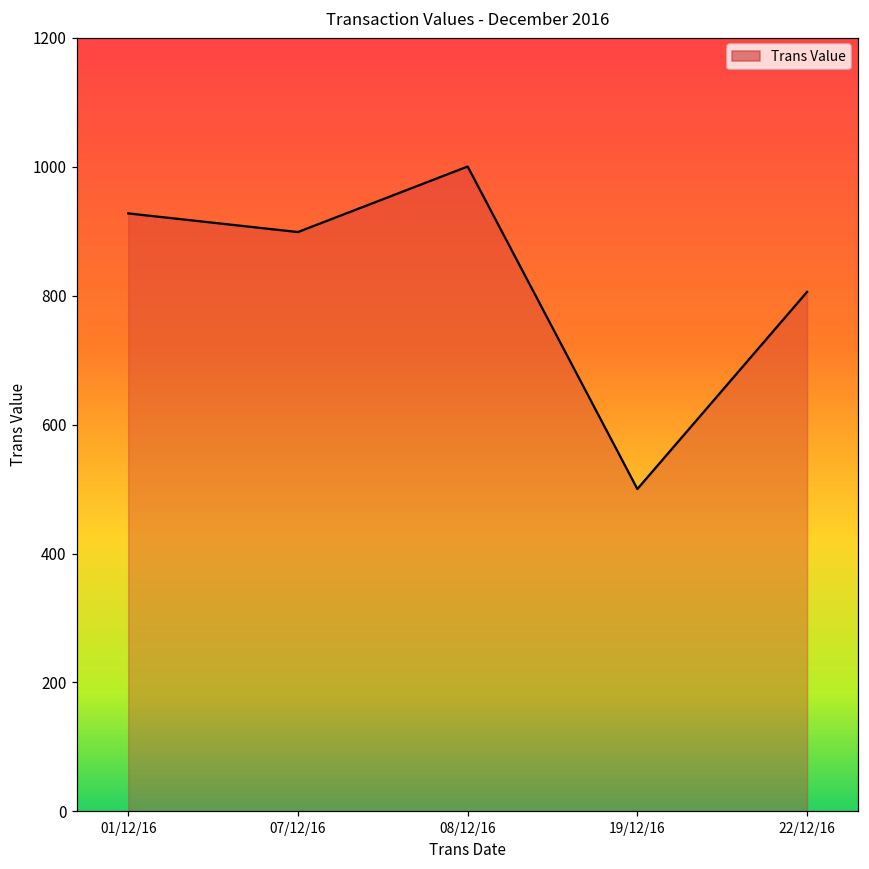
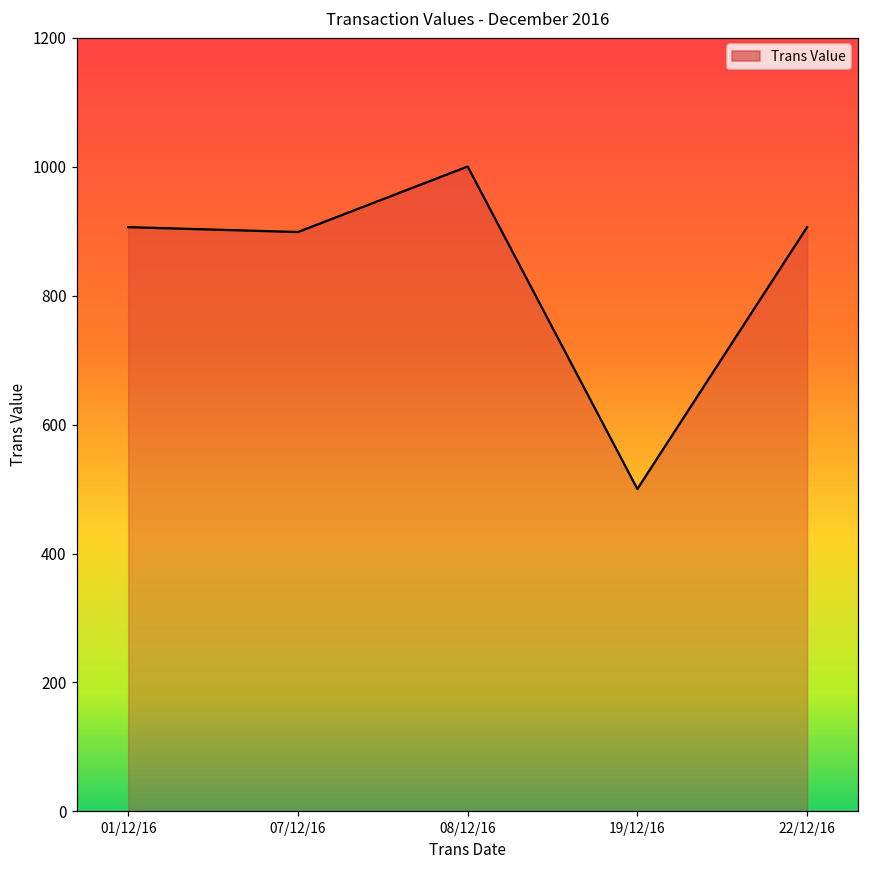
  {
-   "01/12/16": 930,
+   "01/12/16": 910,
    "07/12/16": 900,
    "08/12/16": 1000,
    "19/12/16": 500,
-   "22/12/16": 810
+   "22/12/16": 910
  }
